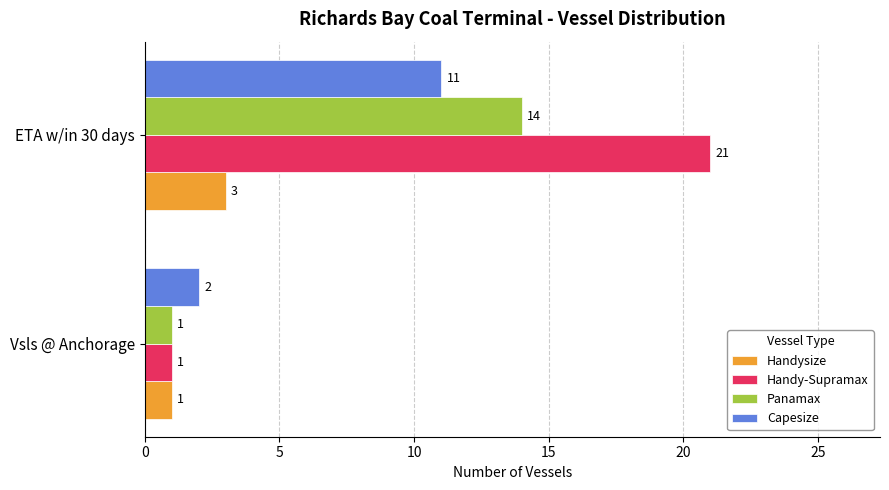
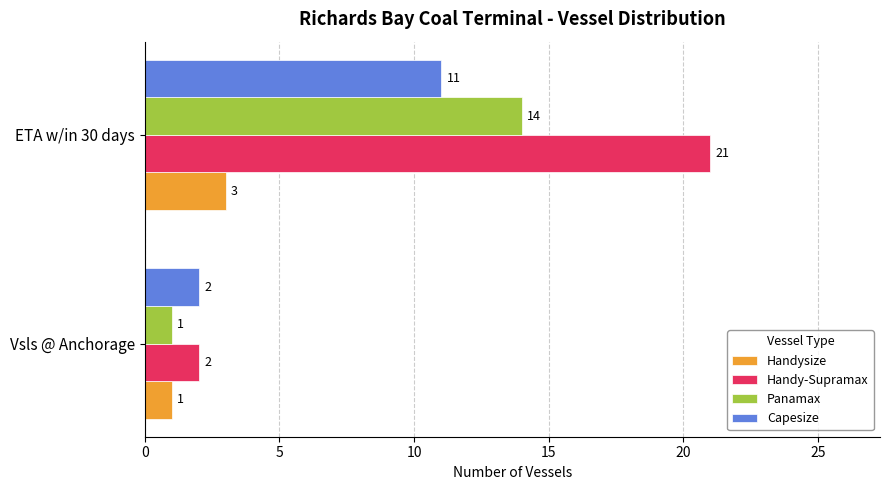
  {
    "Handysize": {
      "ETA w/in 30 days": 3,
      "Vsls @ Anchorage": 1
    },
    "Handy-Supramax": {
      "ETA w/in 30 days": 21,
-     "Vsls @ Anchorage": 1
+     "Vsls @ Anchorage": 2
    },
    "Panamax": {
      "ETA w/in 30 days": 14,
      "Vsls @ Anchorage": 1
    },
    "Capesize": {
      "ETA w/in 30 days": 11,
      "Vsls @ Anchorage": 2
    }
  }
